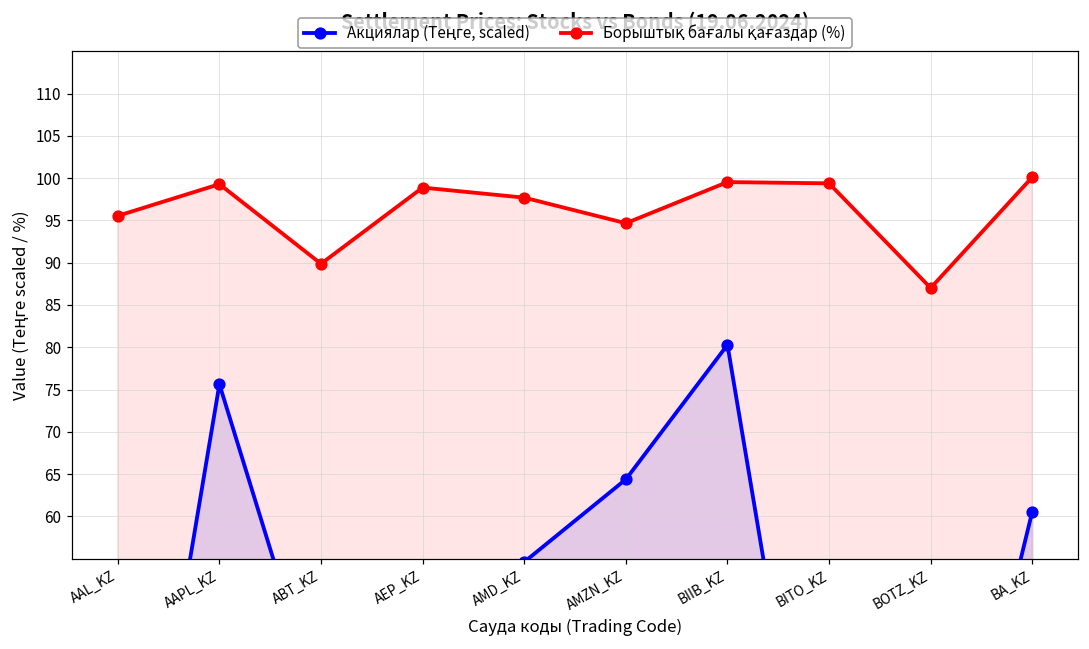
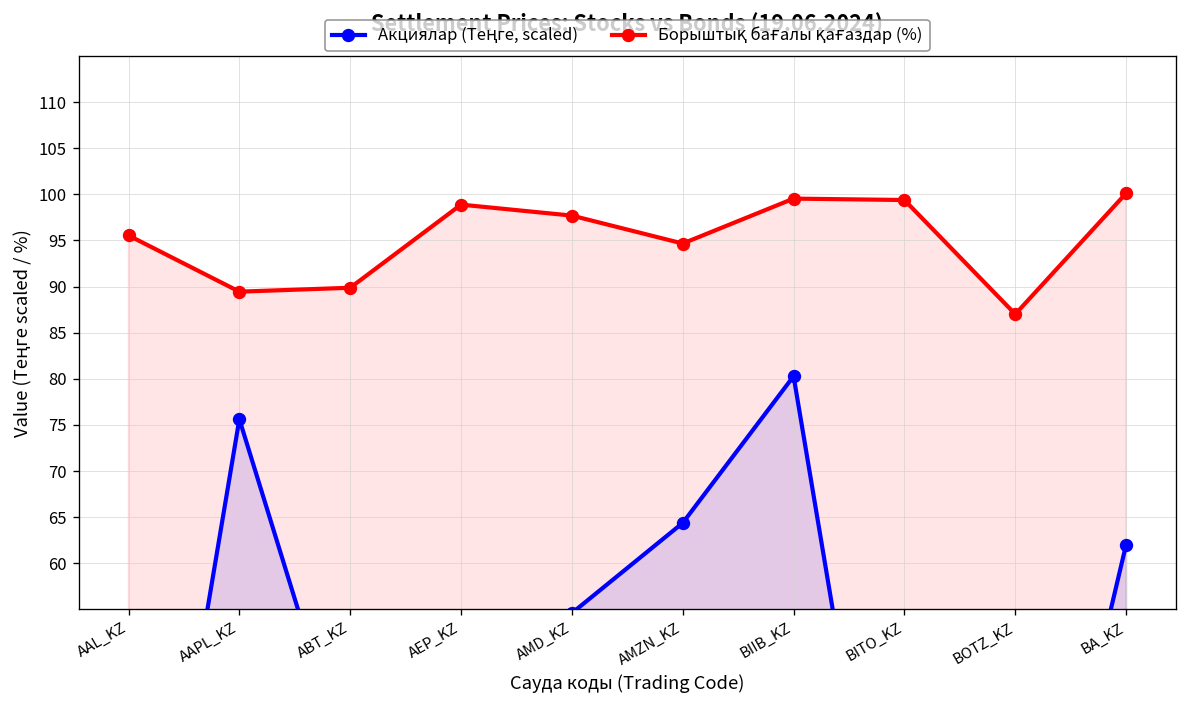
  {
    "Акциялар (Теңге, scaled)": {
      "AAPL_KZ": 76,
      "AMZN_KZ": 64,
      "BIIB_KZ": 80,
-     "BA_KZ": 61
+     "BA_KZ": 62
    },
    "Борыштық бағалы қағаздар (%)": {
      "AAL_KZ": 96,
-     "AAPL_KZ": 99,
+     "AAPL_KZ": 89,
      "ABT_KZ": 90,
      "AEP_KZ": 99,
      "AMD_KZ": 98,
      "AMZN_KZ": 95,
      "BIIB_KZ": 100,
      "BITO_KZ": 99,
      "BOTZ_KZ": 87,
      "BA_KZ": 100
    }
  }
